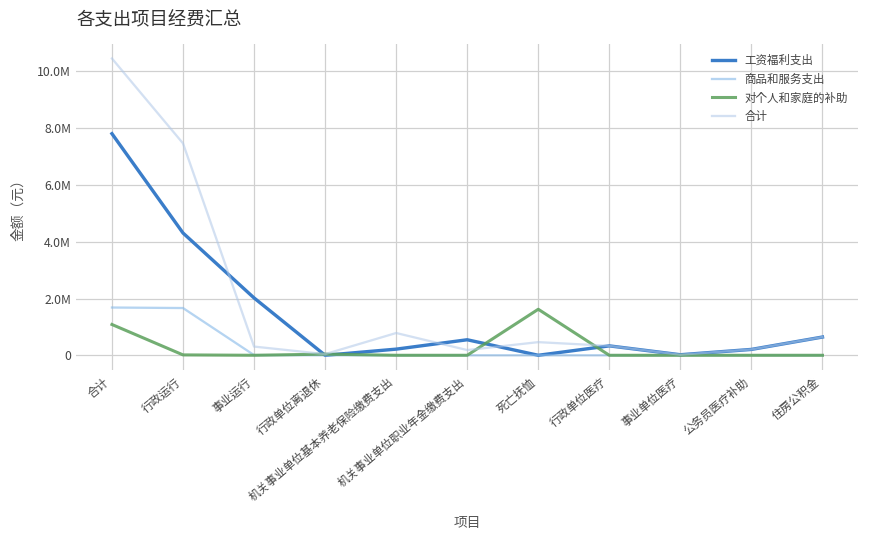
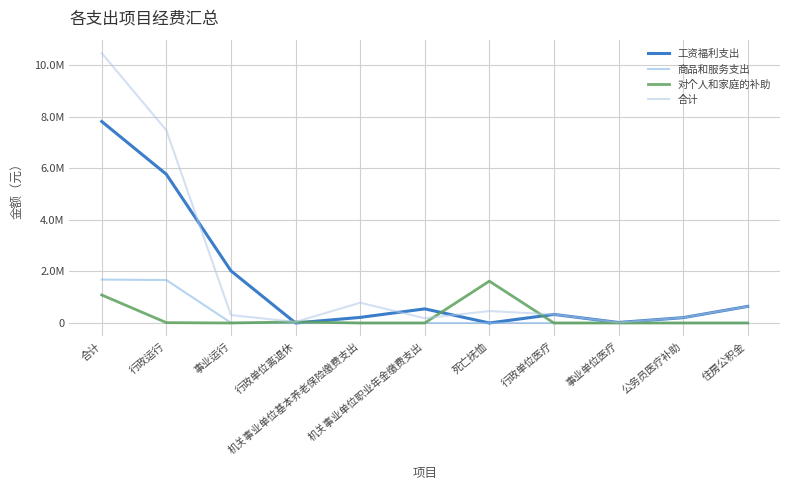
  {
    "工资福利支出": {
      "合计": 7800000,
-     "行政运行": 4300000,
+     "行政运行": 5800000,
      "事业运行": 2000000,
      "机关事业单位基本养老保险缴费支出": 200000,
      "机关事业单位职业年金缴费支出": 500000
    },
    "对个人和家庭的补助": {
      "合计": 1100000,
      "行政运行": 0,
      "死亡抚恤": 1600000
    }
  }
